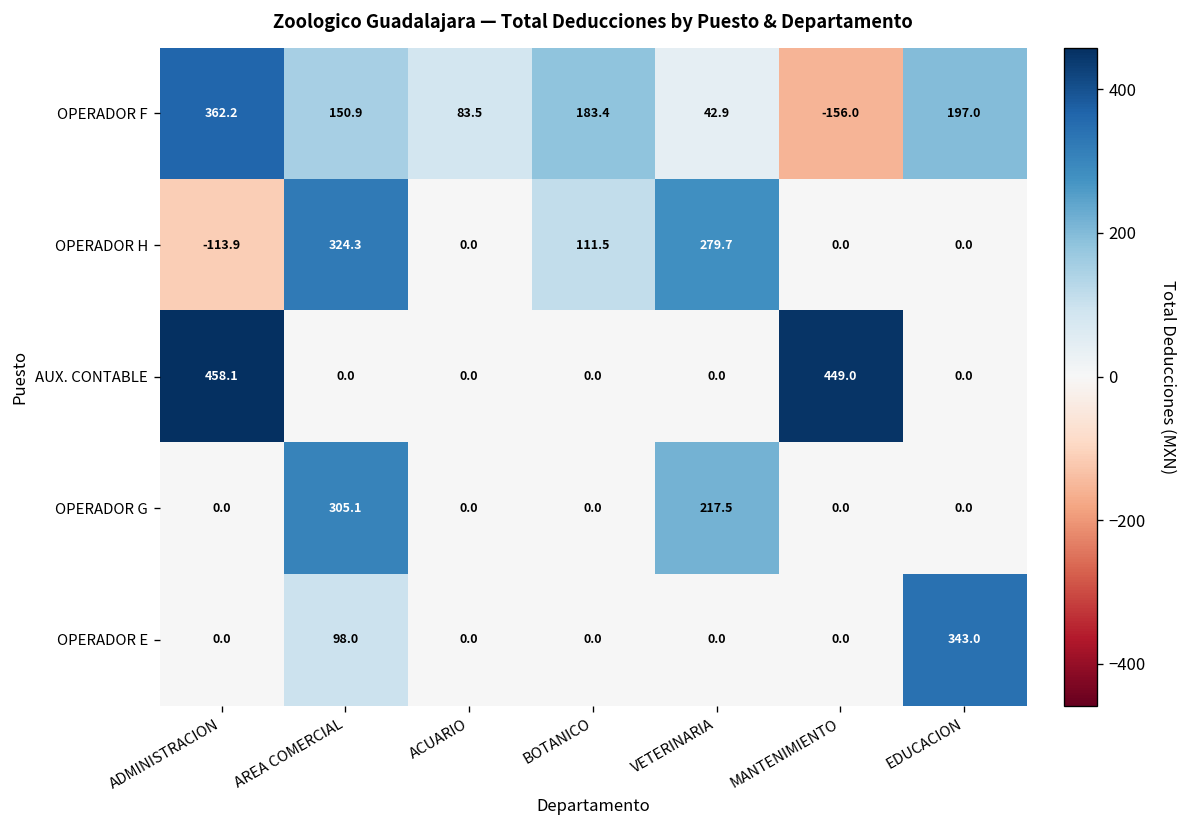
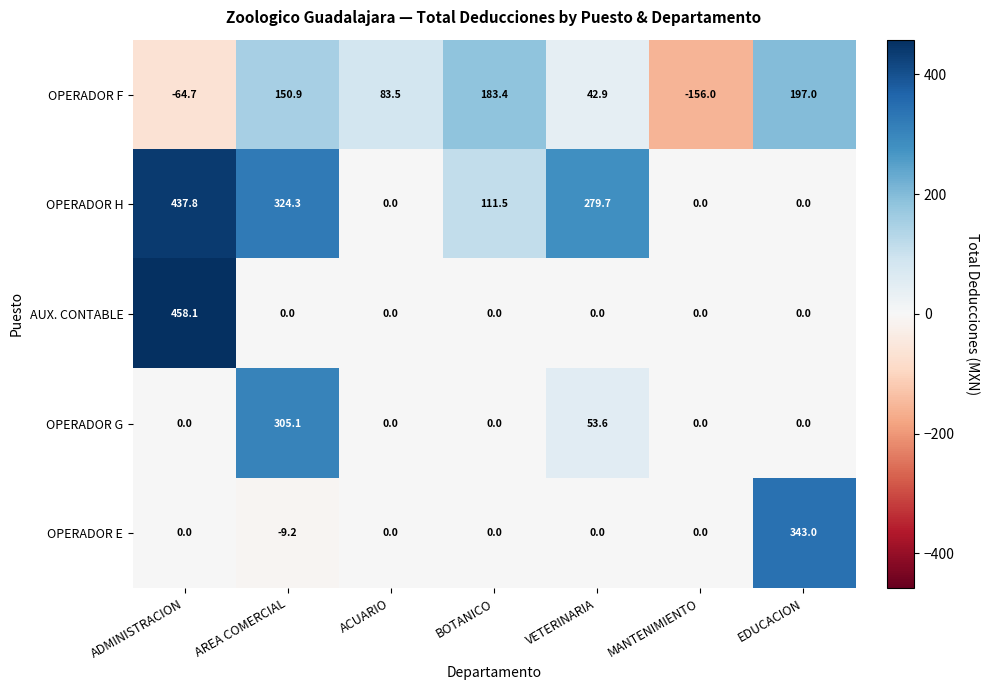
  {
    "OPERADOR F": {
-     "ADMINISTRACION": 362.2,
+     "ADMINISTRACION": -64.7,
      "AREA COMERCIAL": 150.9,
      "ACUARIO": 83.5,
      "BOTANICO": 183.4,
      "VETERINARIA": 42.9,
      "MANTENIMIENTO": -156.0,
      "EDUCACION": 197.0
    },
    "OPERADOR H": {
-     "ADMINISTRACION": -113.9,
+     "ADMINISTRACION": 437.8,
      "AREA COMERCIAL": 324.3,
      "ACUARIO": 0.0,
      "BOTANICO": 111.5,
      "VETERINARIA": 279.7,
      "MANTENIMIENTO": 0.0,
      "EDUCACION": 0.0
    },
    "AUX. CONTABLE": {
      "ADMINISTRACION": 458.1,
      "AREA COMERCIAL": 0.0,
      "ACUARIO": 0.0,
      "BOTANICO": 0.0,
      "VETERINARIA": 0.0,
-     "MANTENIMIENTO": 449.0,
+     "MANTENIMIENTO": 0.0,
      "EDUCACION": 0.0
    },
    "OPERADOR G": {
      "ADMINISTRACION": 0.0,
      "AREA COMERCIAL": 305.1,
      "ACUARIO": 0.0,
      "BOTANICO": 0.0,
-     "VETERINARIA": 217.5,
+     "VETERINARIA": 53.6,
      "MANTENIMIENTO": 0.0,
      "EDUCACION": 0.0
    },
    "OPERADOR E": {
      "ADMINISTRACION": 0.0,
-     "AREA COMERCIAL": 98.0,
+     "AREA COMERCIAL": -9.2,
      "ACUARIO": 0.0,
      "BOTANICO": 0.0,
      "VETERINARIA": 0.0,
      "MANTENIMIENTO": 0.0,
      "EDUCACION": 343.0
    }
  }
